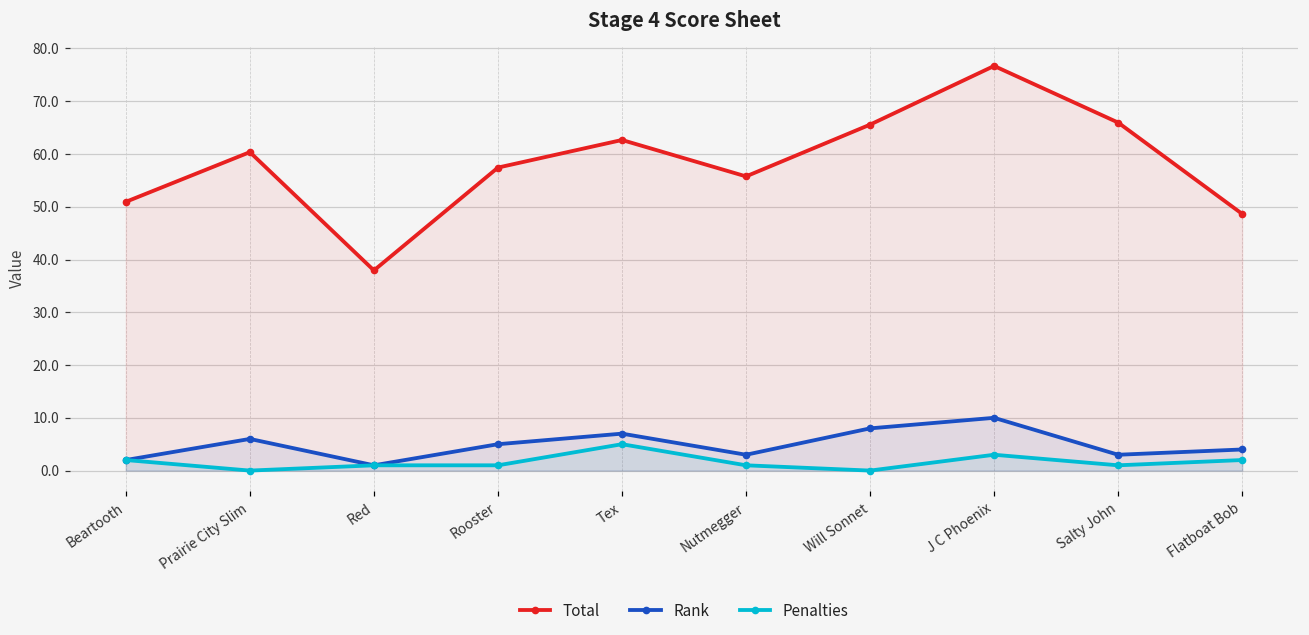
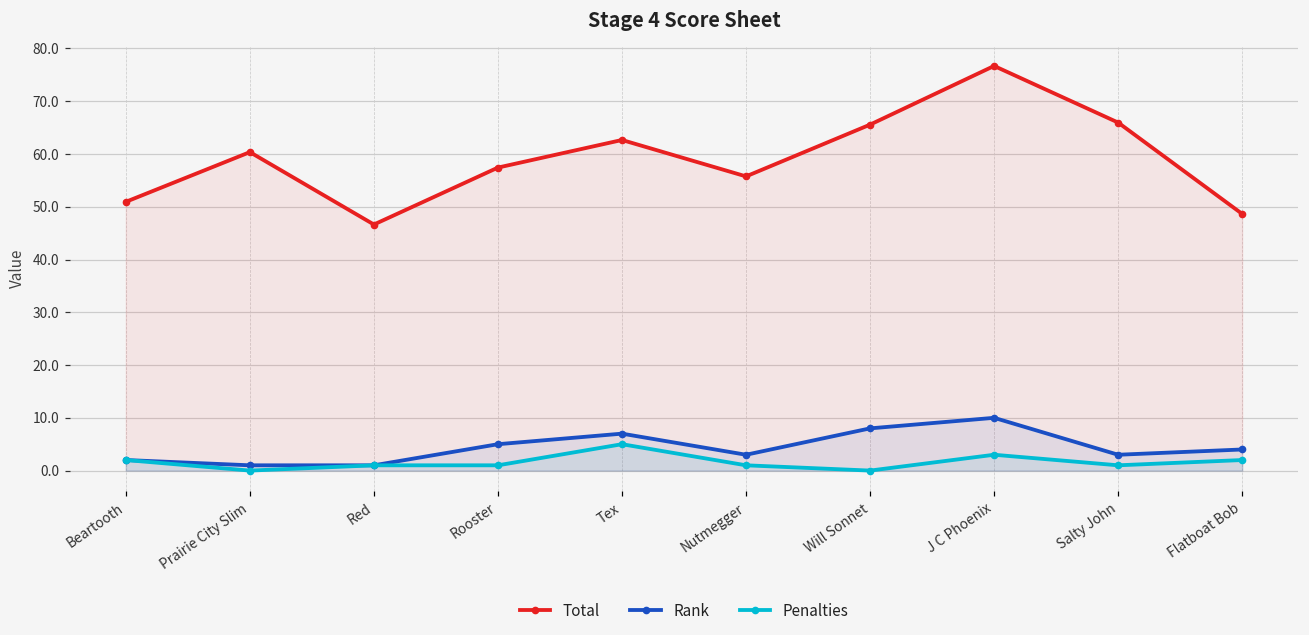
  {
    "Total": {
      "Beartooth": 51,
      "Prairie City Slim": 60,
-     "Red": 38,
+     "Red": 47,
      "Rooster": 57,
      "Tex": 63,
      "Nutmegger": 56,
      "Will Sonnet": 66,
      "J C Phoenix": 77,
      "Salty John": 66,
      "Flatboat Bob": 49
    },
    "Rank": {
-     "Prairie City Slim": 6,
+     "Prairie City Slim": 1,
      "Rooster": 5,
      "Tex": 7,
      "Nutmegger": 3,
      "Will Sonnet": 8,
      "J C Phoenix": 10,
      "Salty John": 3,
      "Flatboat Bob": 4
    },
    "Penalties": {
      "Prairie City Slim": 0,
      "Rooster": 1,
      "Tex": 5,
      "Nutmegger": 1,
      "Will Sonnet": 0,
      "J C Phoenix": 3,
      "Salty John": 1,
      "Flatboat Bob": 2
    }
  }
